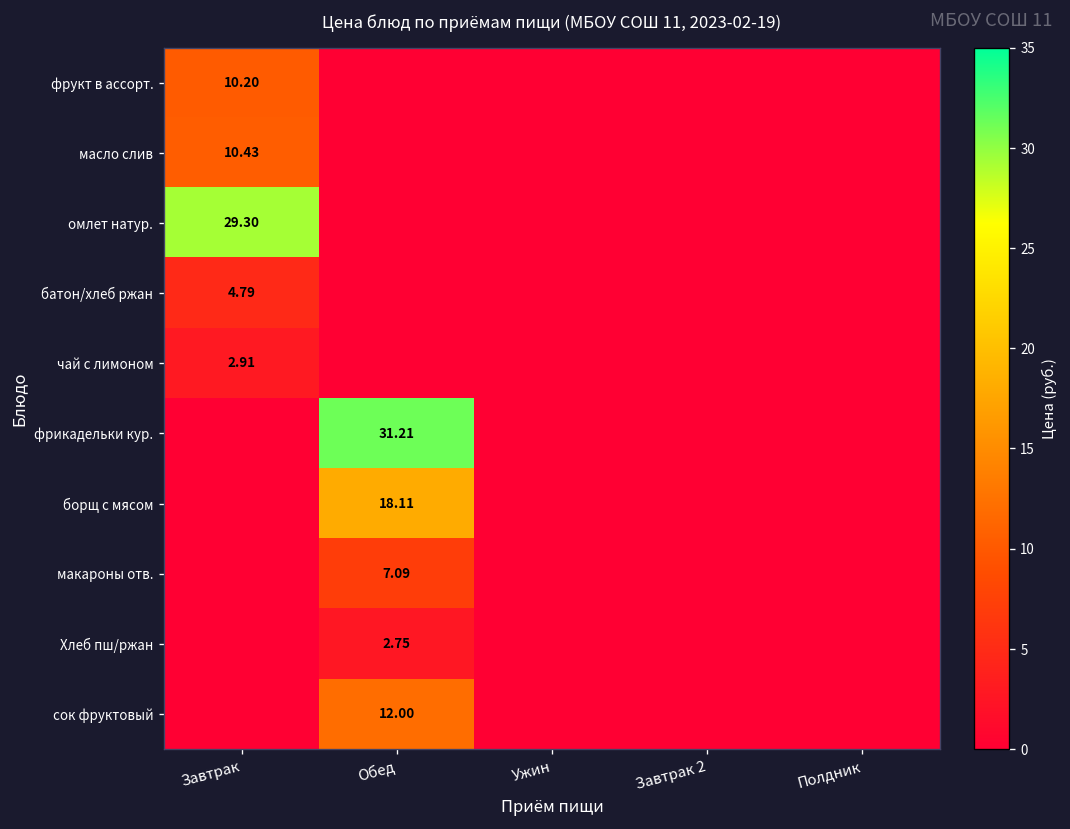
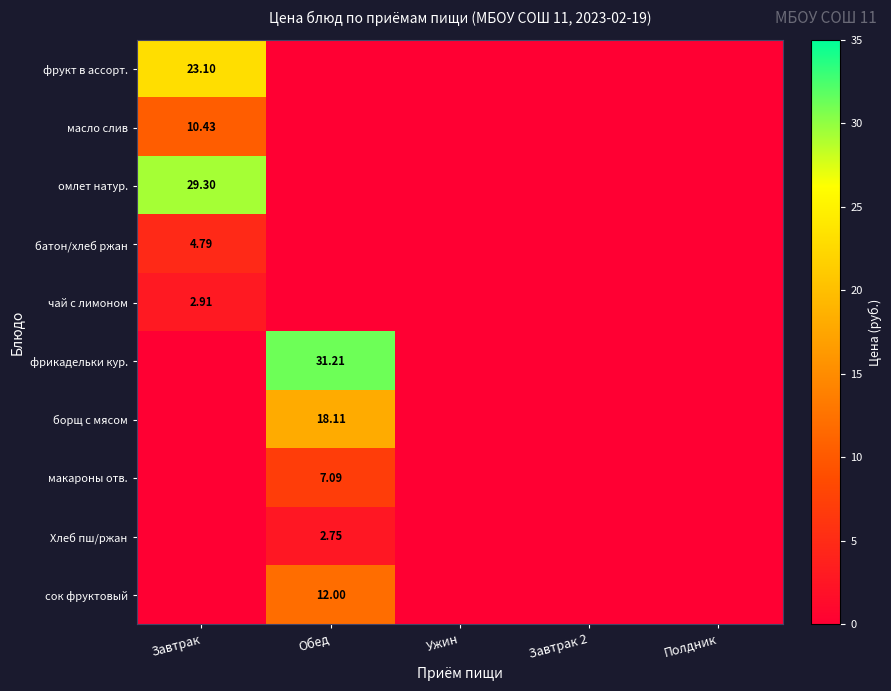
  {
    "фрукт в ассорт.": {
-     "Завтрак": 10.20
+     "Завтрак": 23.10
    },
    "масло слив": {
      "Завтрак": 10.43
    },
    "омлет натур.": {
      "Завтрак": 29.30
    },
    "батон/хлеб ржан": {
      "Завтрак": 4.79
    },
    "чай с лимоном": {
      "Завтрак": 2.91
    },
    "фрикадельки кур.": {
      "Обед": 31.21
    },
    "борщ с мясом": {
      "Обед": 18.11
    },
    "макароны отв.": {
      "Обед": 7.09
    },
    "Хлеб пш/ржан": {
      "Обед": 2.75
    },
    "сок фруктовый": {
      "Обед": 12.00
    }
  }
